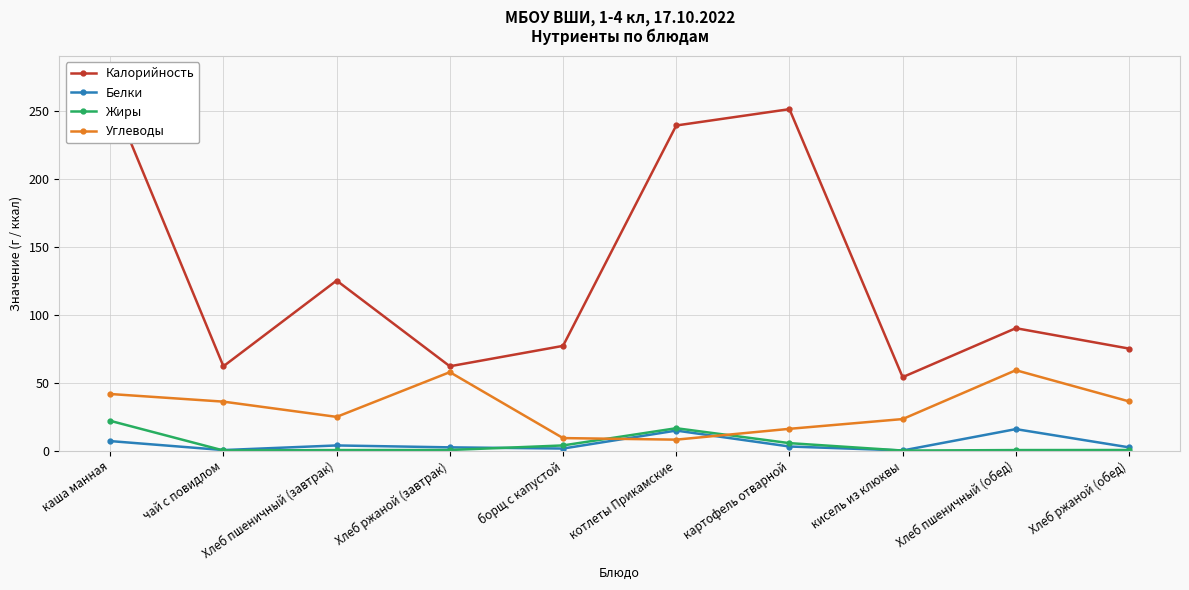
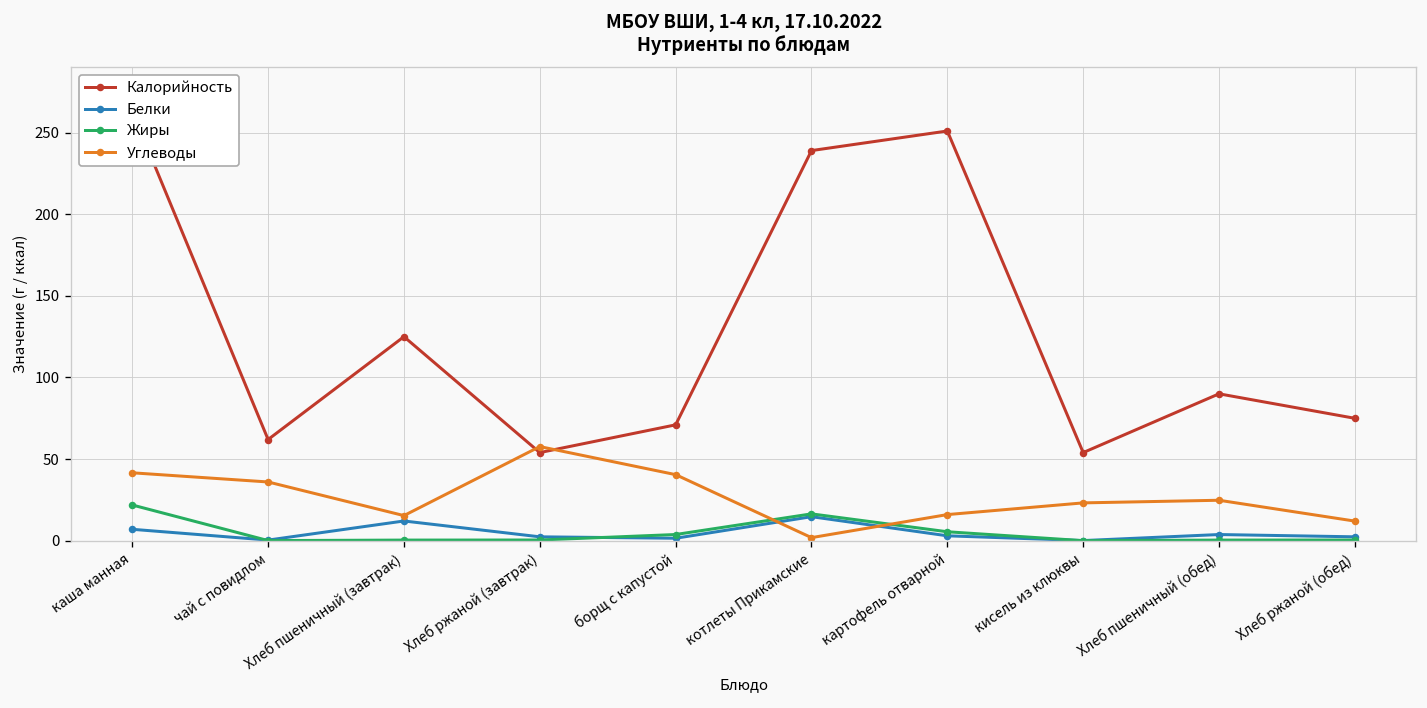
  {
    "Калорийность": {
      "чай с повидлом": 62,
      "Хлеб пшеничный (завтрак)": 125,
-     "Хлеб ржаной (завтрак)": 62,
-     "борщ с капустой": 77,
+     "Хлеб ржаной (завтрак)": 54,
+     "борщ с капустой": 71,
      "котлеты Прикамские": 239,
      "картофель отварной": 251,
      "кисель из клюквы": 54,
      "Хлеб пшеничный (обед)": 90,
      "Хлеб ржаной (обед)": 75
    },
    "Белки": {
      "каша манная": 7,
-     "Хлеб пшеничный (завтрак)": 4,
+     "Хлеб пшеничный (завтрак)": 12,
      "Хлеб ржаной (завтрак)": 2,
      "борщ с капустой": 2,
      "картофель отварной": 3,
-     "Хлеб пшеничный (обед)": 16,
+     "Хлеб пшеничный (обед)": 4,
      "Хлеб ржаной (обед)": 2
    },
    "Жиры": {
      "каша манная": 22,
      "Хлеб пшеничный (завтрак)": 0,
      "Хлеб ржаной (завтрак)": 0,
      "борщ с капустой": 4,
      "картофель отварной": 6,
      "Хлеб пшеничный (обед)": 0,
      "Хлеб ржаной (обед)": 0
    },
    "Углеводы": {
      "каша манная": 42,
      "чай с повидлом": 36,
-     "Хлеб пшеничный (завтрак)": 25,
+     "Хлеб пшеничный (завтрак)": 15,
      "Хлеб ржаной (завтрак)": 58,
-     "борщ с капустой": 9,
-     "котлеты Прикамские": 8,
+     "борщ с капустой": 40,
+     "котлеты Прикамские": 2,
      "картофель отварной": 16,
      "кисель из клюквы": 23,
-     "Хлеб пшеничный (обед)": 59,
-     "Хлеб ржаной (обед)": 36
+     "Хлеб пшеничный (обед)": 25,
+     "Хлеб ржаной (обед)": 12
    }
  }
